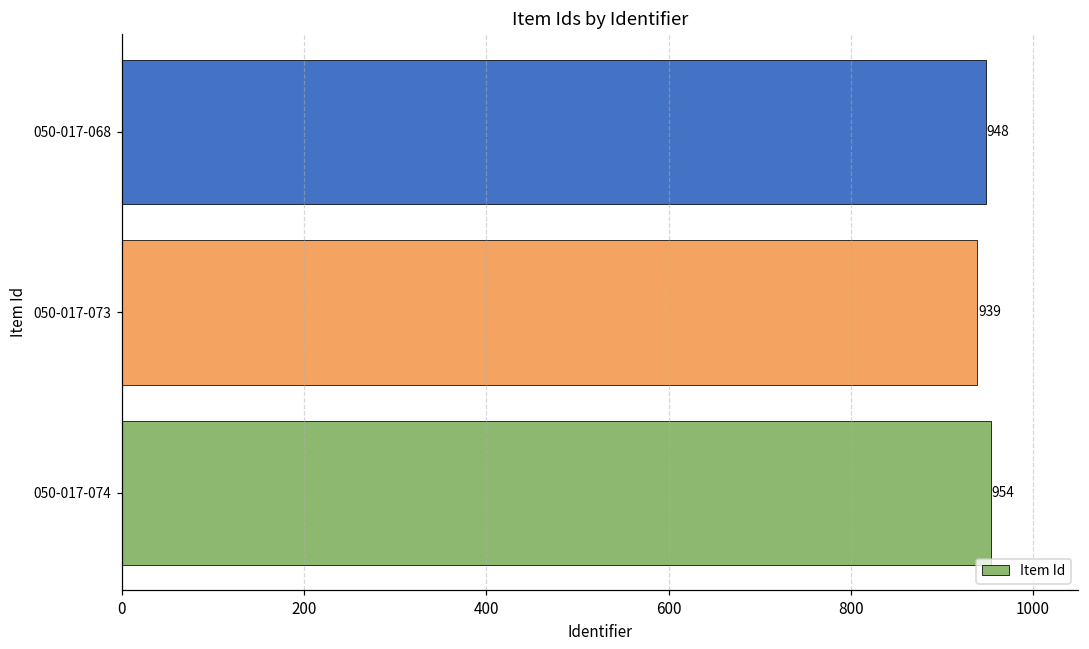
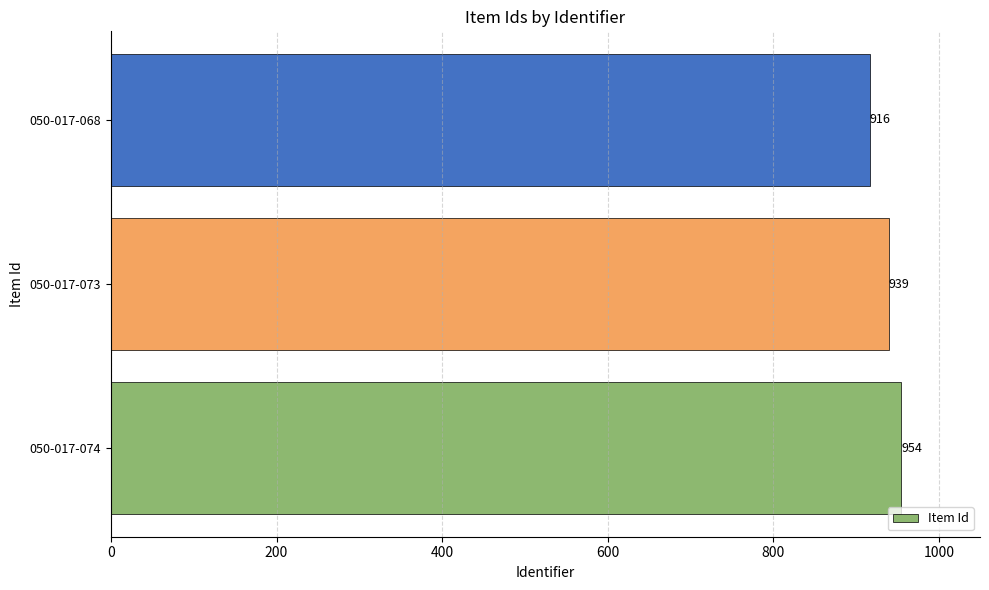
  {
-   "050-017-068": 948,
+   "050-017-068": 916,
    "050-017-073": 939,
    "050-017-074": 954
  }
